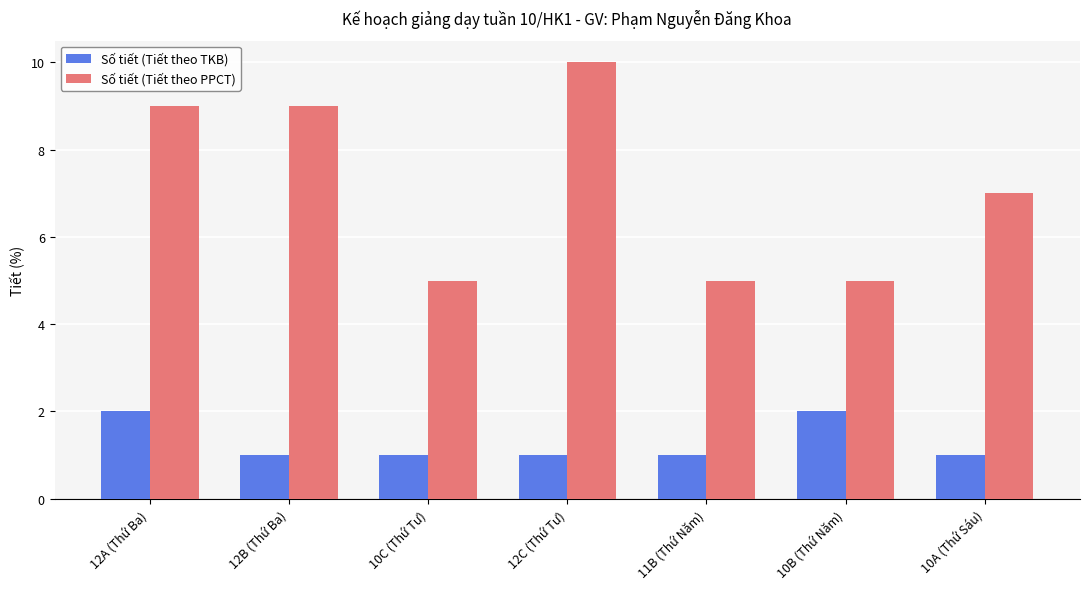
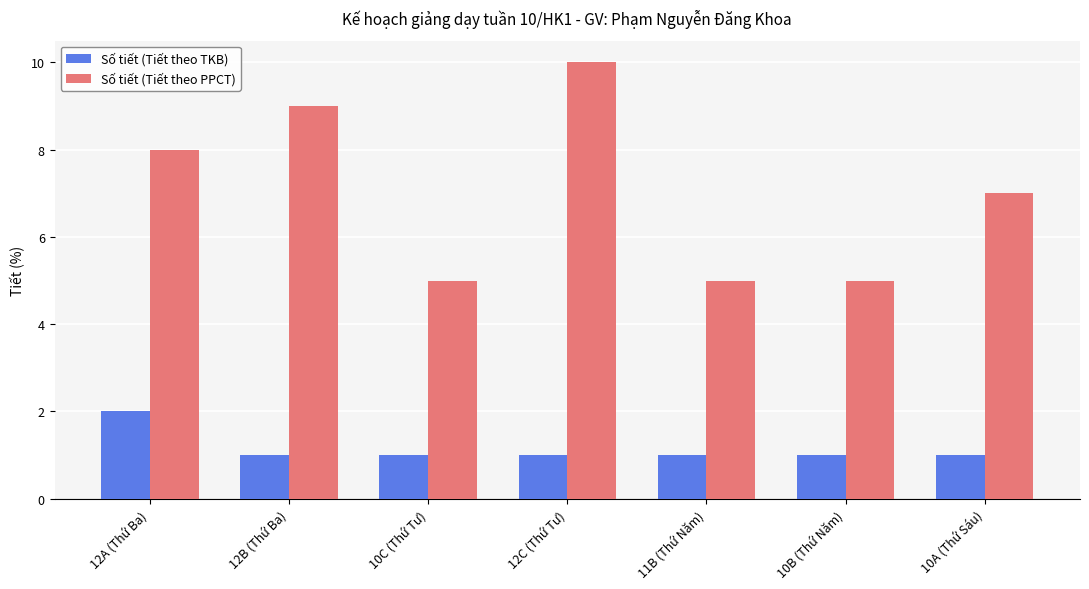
  {
    "Số tiết (Tiết theo TKB)": {
      "12A (Thứ Ba)": 2,
      "12B (Thứ Ba)": 1,
      "10C (Thứ Tư)": 1,
      "12C (Thứ Tư)": 1,
      "11B (Thứ Năm)": 1,
-     "10B (Thứ Năm)": 2,
+     "10B (Thứ Năm)": 1,
      "10A (Thứ Sáu)": 1
    },
    "Số tiết (Tiết theo PPCT)": {
-     "12A (Thứ Ba)": 9,
+     "12A (Thứ Ba)": 8,
      "12B (Thứ Ba)": 9,
      "10C (Thứ Tư)": 5,
      "12C (Thứ Tư)": 10,
      "11B (Thứ Năm)": 5,
      "10B (Thứ Năm)": 5,
      "10A (Thứ Sáu)": 7
    }
  }
